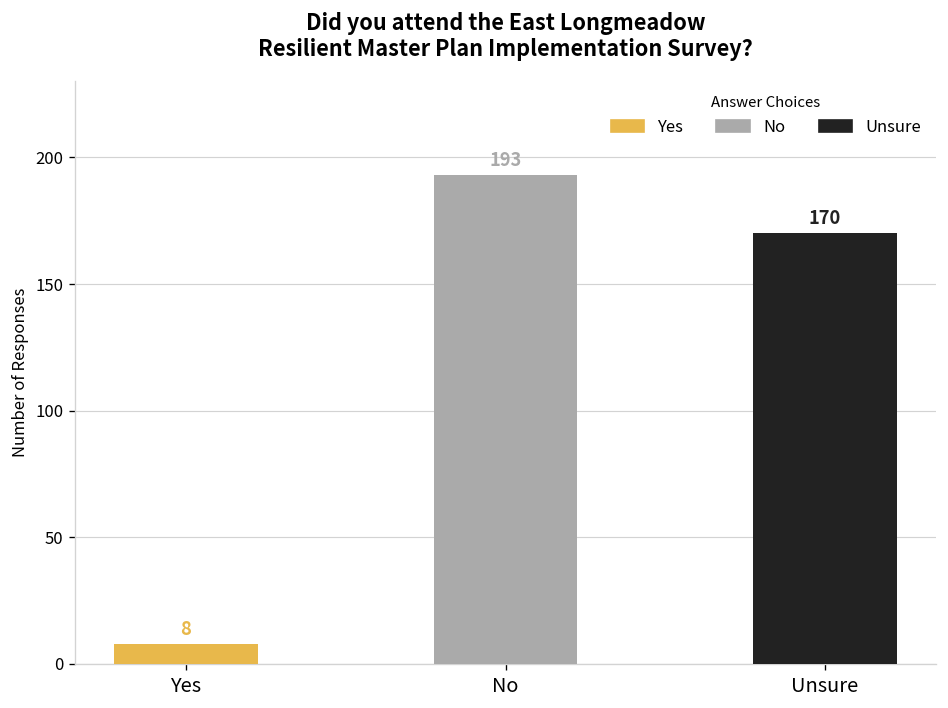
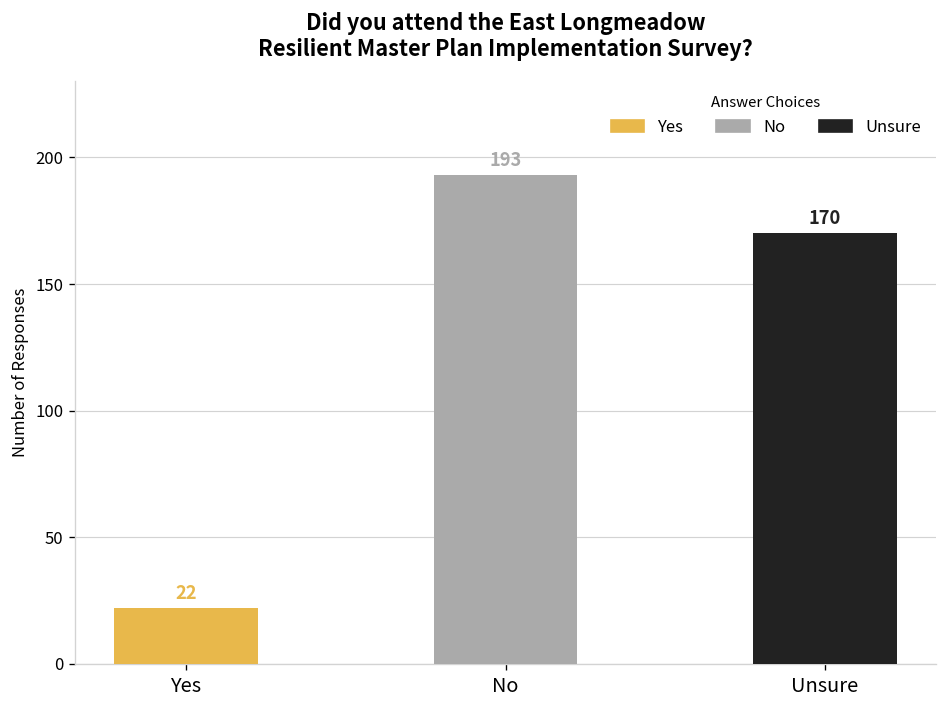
  {
-   "Yes": 8,
+   "Yes": 22,
    "No": 193,
    "Unsure": 170
  }
